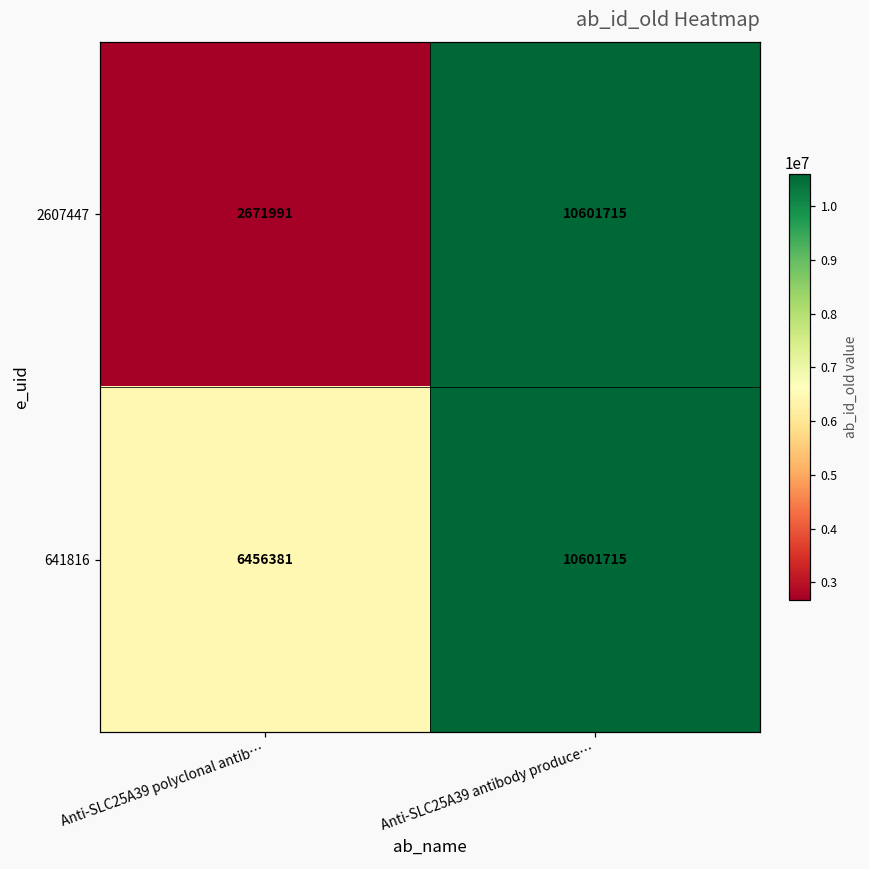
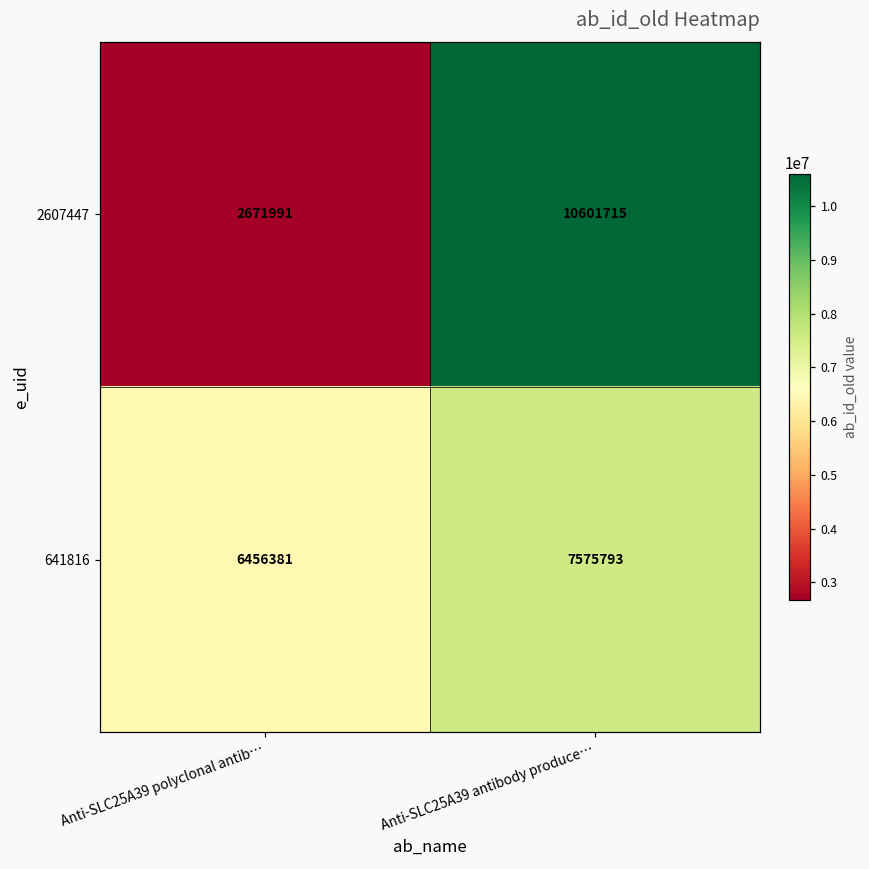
  {
    "2607447": {
      "Anti-SLC25A39 polyclonal antib…": 2671991,
      "Anti-SLC25A39 antibody produce…": 10601715
    },
    "641816": {
      "Anti-SLC25A39 polyclonal antib…": 6456381,
-     "Anti-SLC25A39 antibody produce…": 10601715
+     "Anti-SLC25A39 antibody produce…": 7575793
    }
  }
